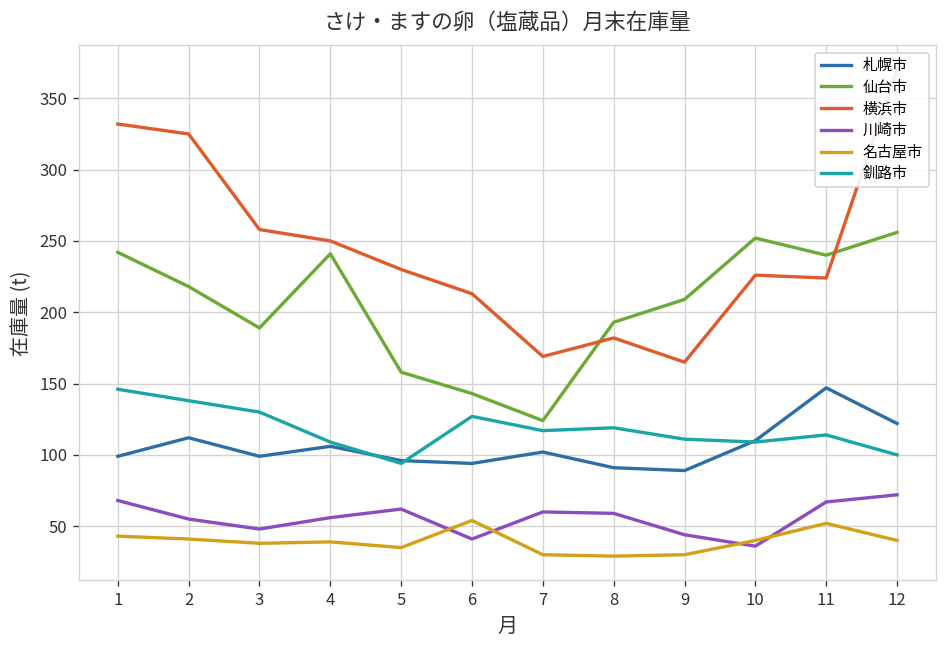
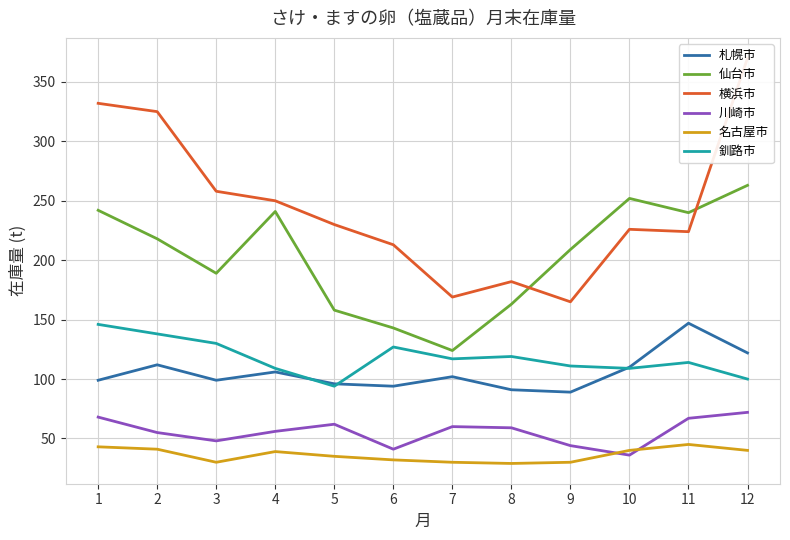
  {
    "仙台市": {
      "1": 242,
      "2": 218,
      "3": 189,
      "4": 241,
      "5": 158,
      "6": 143,
      "7": 124,
-     "8": 193,
+     "8": 163,
      "9": 209,
      "10": 252,
      "11": 240,
-     "12": 256
+     "12": 263
    },
    "横浜市": {
      "1": 332,
      "2": 325,
      "3": 258,
      "4": 250,
      "5": 230,
      "6": 213,
      "7": 169,
      "8": 182,
      "9": 165,
      "10": 226,
      "11": 224
    },
    "川崎市": {
      "1": 68,
      "2": 55,
      "3": 48,
      "4": 56,
      "5": 62,
      "6": 41,
      "7": 60,
      "8": 59,
      "9": 44,
      "10": 36,
      "11": 67,
      "12": 72
    },
    "名古屋市": {
      "1": 43,
      "2": 41,
-     "3": 38,
+     "3": 30,
      "4": 39,
      "5": 35,
-     "6": 54,
+     "6": 32,
      "7": 30,
      "8": 29,
      "9": 30,
      "10": 40,
-     "11": 52,
+     "11": 45,
      "12": 40
    }
  }
